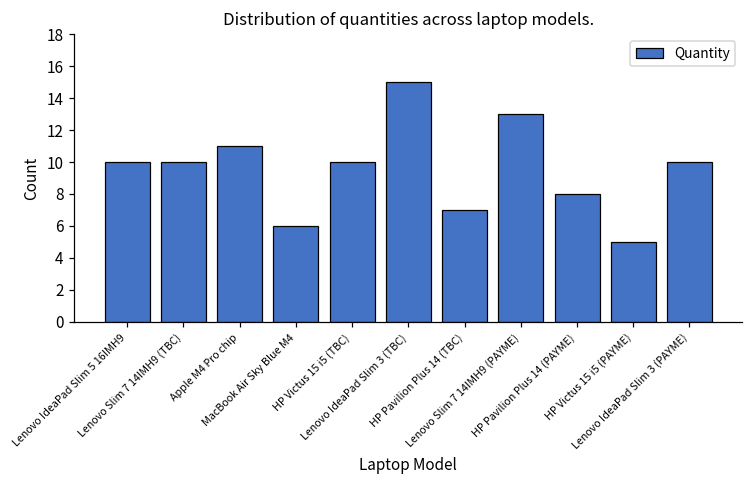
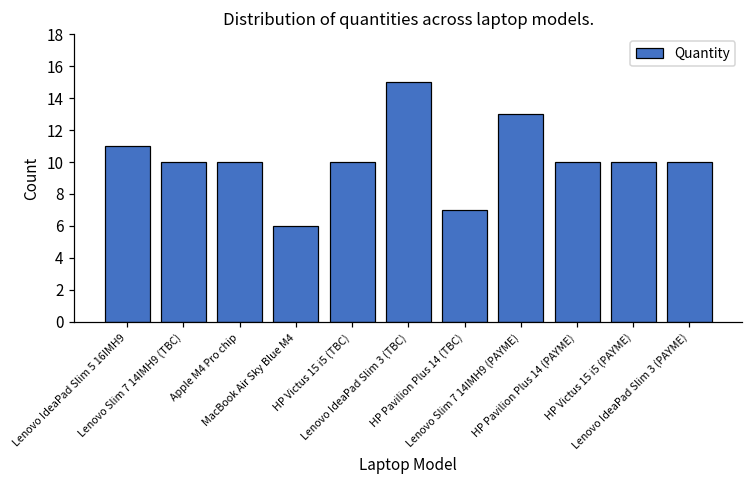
  {
-   "Lenovo IdeaPad Slim 5 16IMH9": 10,
+   "Lenovo IdeaPad Slim 5 16IMH9": 11,
    "Lenovo Slim 7 14IMH9 (TBC)": 10,
-   "Apple M4 Pro chip": 11,
+   "Apple M4 Pro chip": 10,
    "MacBook Air Sky Blue M4": 6,
    "HP Victus 15 i5 (TBC)": 10,
    "Lenovo IdeaPad Slim 3 (TBC)": 15,
    "HP Pavilion Plus 14 (TBC)": 7,
    "Lenovo Slim 7 14IMH9 (PAYME)": 13,
-   "HP Pavilion Plus 14 (PAYME)": 8,
-   "HP Victus 15 i5 (PAYME)": 5,
+   "HP Pavilion Plus 14 (PAYME)": 10,
+   "HP Victus 15 i5 (PAYME)": 10,
    "Lenovo IdeaPad Slim 3 (PAYME)": 10
  }
